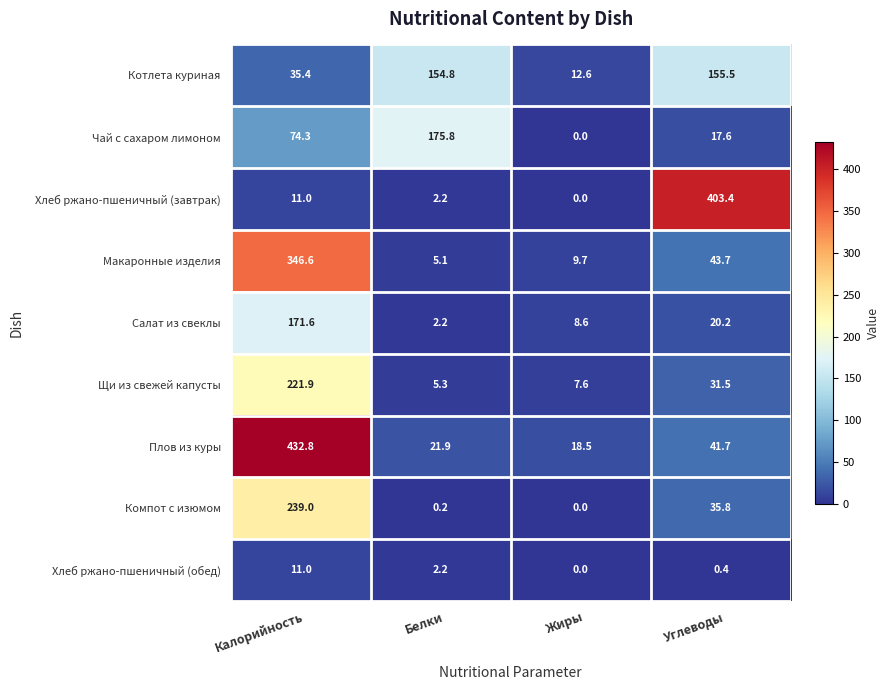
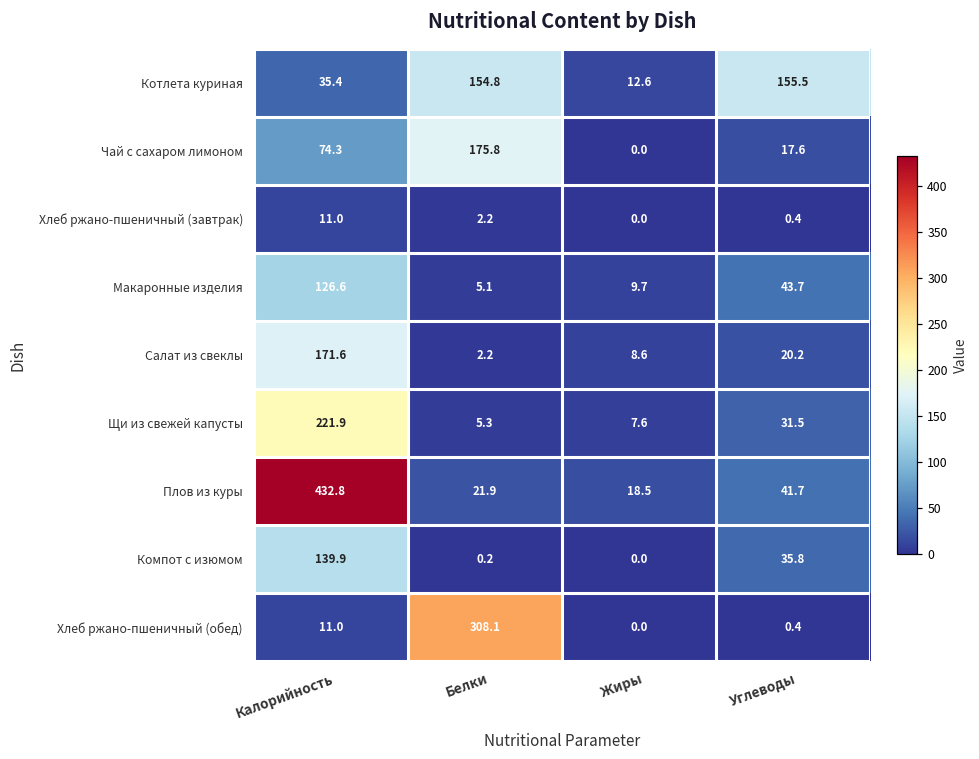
  {
    "Котлета куриная": {
      "Калорийность": 35.4,
      "Белки": 154.8,
      "Жиры": 12.6,
      "Углеводы": 155.5
    },
    "Чай с сахаром лимоном": {
      "Калорийность": 74.3,
      "Белки": 175.8,
      "Жиры": 0.0,
      "Углеводы": 17.6
    },
    "Хлеб ржано-пшеничный (завтрак)": {
      "Калорийность": 11.0,
      "Белки": 2.2,
      "Жиры": 0.0,
-     "Углеводы": 403.4
+     "Углеводы": 0.4
    },
    "Макаронные изделия": {
-     "Калорийность": 346.6,
+     "Калорийность": 126.6,
      "Белки": 5.1,
      "Жиры": 9.7,
      "Углеводы": 43.7
    },
    "Салат из свеклы": {
      "Калорийность": 171.6,
      "Белки": 2.2,
      "Жиры": 8.6,
      "Углеводы": 20.2
    },
    "Щи из свежей капусты": {
      "Калорийность": 221.9,
      "Белки": 5.3,
      "Жиры": 7.6,
      "Углеводы": 31.5
    },
    "Плов из куры": {
      "Калорийность": 432.8,
      "Белки": 21.9,
      "Жиры": 18.5,
      "Углеводы": 41.7
    },
    "Компот с изюмом": {
-     "Калорийность": 239.0,
+     "Калорийность": 139.9,
      "Белки": 0.2,
      "Жиры": 0.0,
      "Углеводы": 35.8
    },
    "Хлеб ржано-пшеничный (обед)": {
      "Калорийность": 11.0,
-     "Белки": 2.2,
+     "Белки": 308.1,
      "Жиры": 0.0,
      "Углеводы": 0.4
    }
  }
